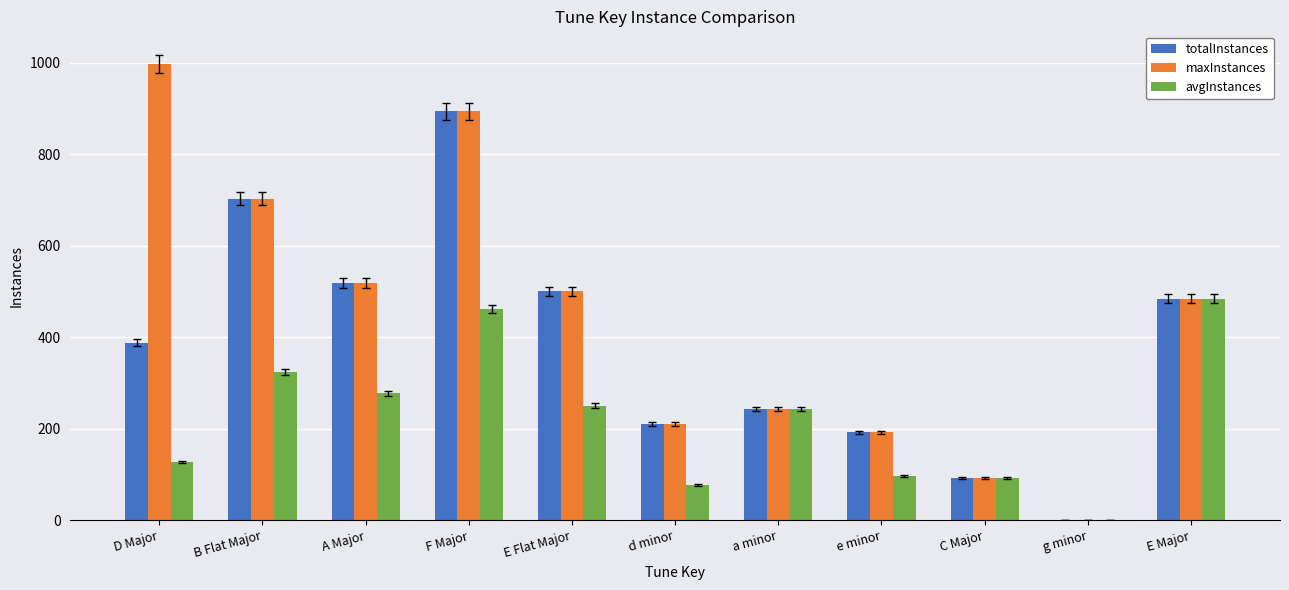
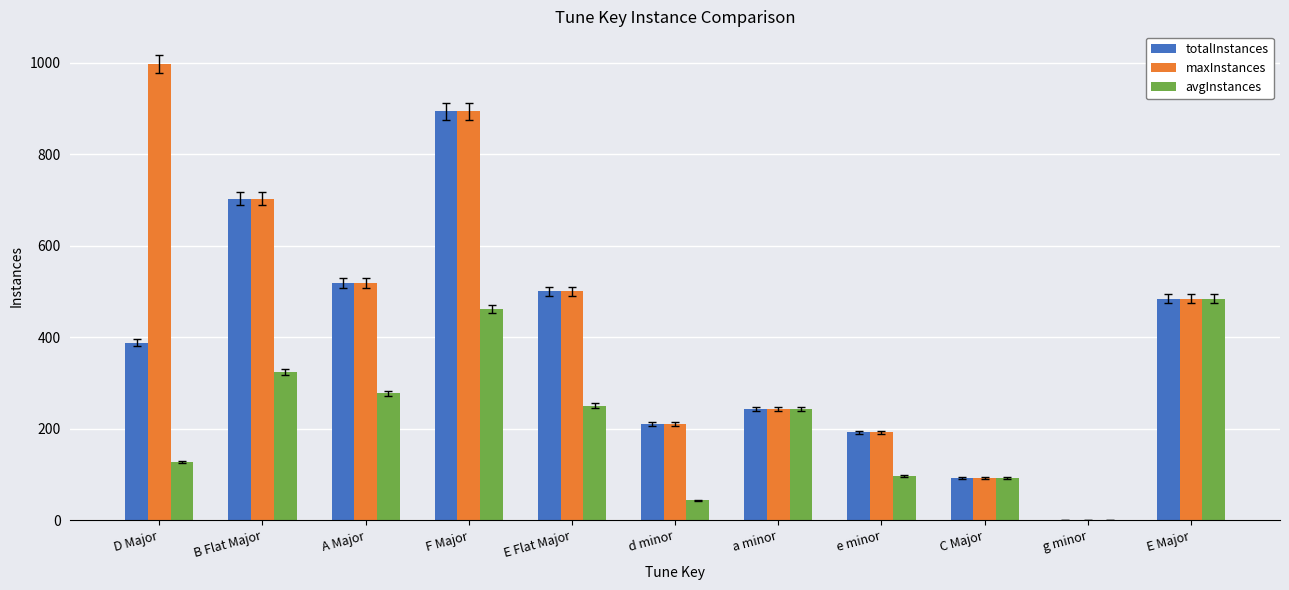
  {
    "maxInstances": {
      "D Major": 1000,
      "B Flat Major": 700,
      "A Major": 520,
      "F Major": 890,
      "E Flat Major": 500,
      "d minor": 210,
      "a minor": 240,
      "e minor": 190,
      "C Major": 90,
      "E Major": 480
    },
    "avgInstances": {
      "D Major": 130,
      "B Flat Major": 330,
      "A Major": 280,
      "F Major": 460,
      "E Flat Major": 250,
-     "d minor": 80,
+     "d minor": 40,
      "a minor": 240,
      "e minor": 100,
      "C Major": 90,
      "E Major": 480
    }
  }
